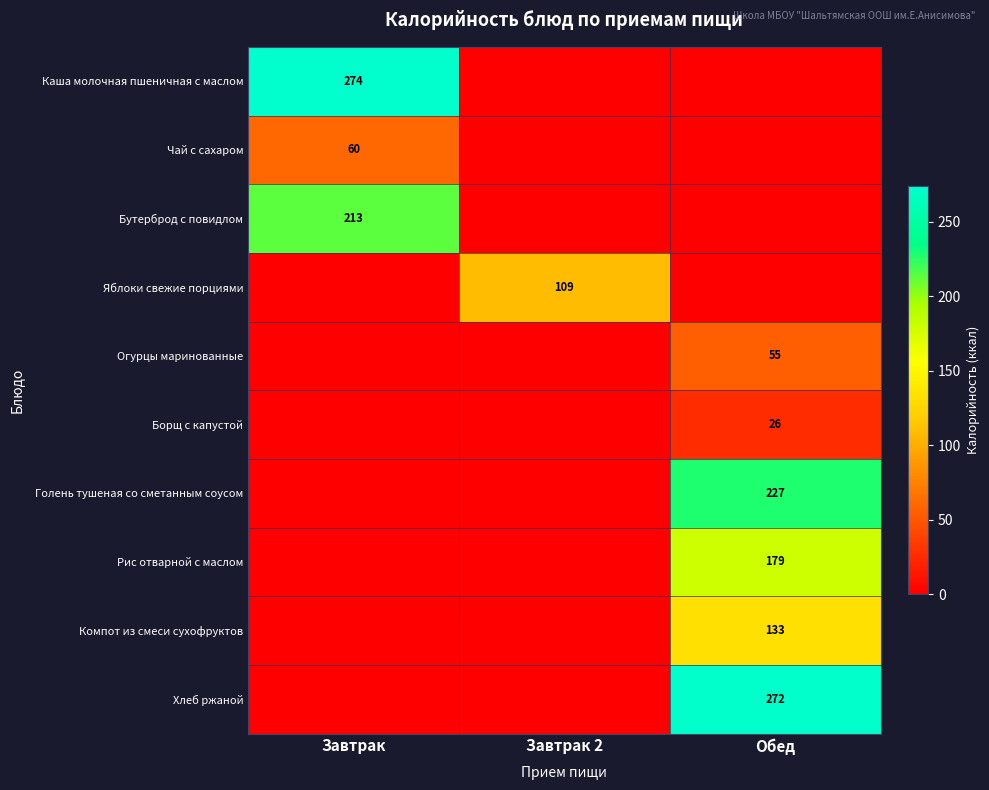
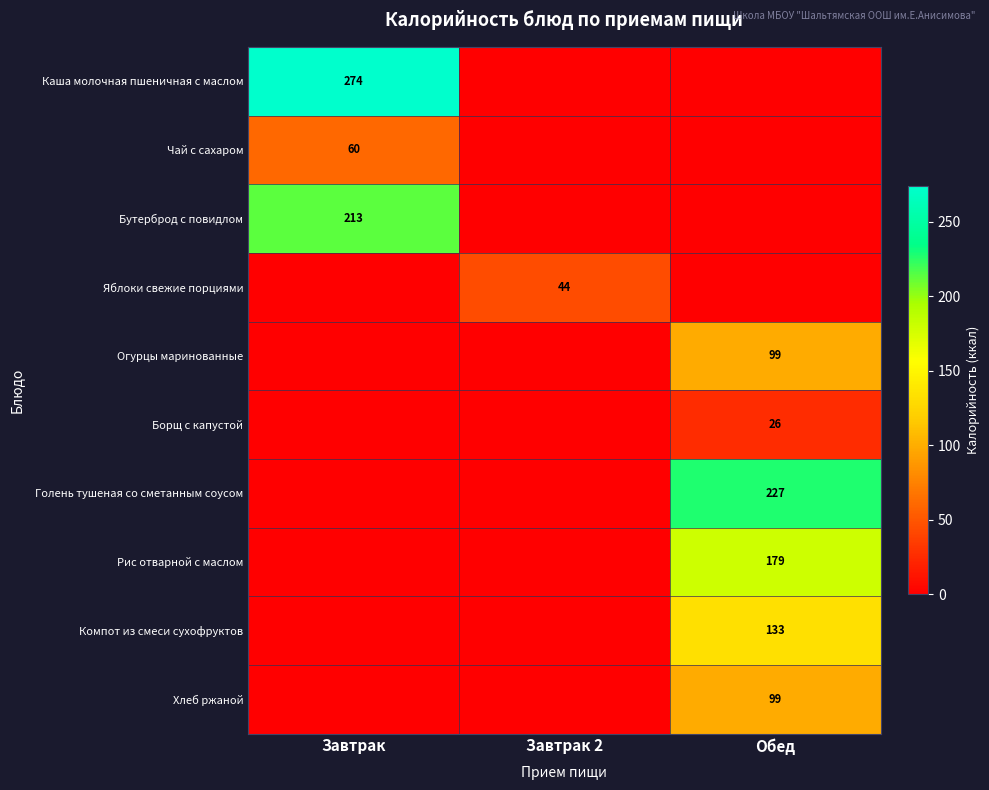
  {
    "Каша молочная пшеничная с маслом": {
      "Завтрак": 274
    },
    "Чай с сахаром": {
      "Завтрак": 60
    },
    "Бутерброд с повидлом": {
      "Завтрак": 213
    },
    "Яблоки свежие порциями": {
-     "Завтрак 2": 109
+     "Завтрак 2": 44
    },
    "Огурцы маринованные": {
-     "Обед": 55
+     "Обед": 99
    },
    "Борщ с капустой": {
      "Обед": 26
    },
    "Голень тушеная со сметанным соусом": {
      "Обед": 227
    },
    "Рис отварной с маслом": {
      "Обед": 179
    },
    "Компот из смеси сухофруктов": {
      "Обед": 133
    },
    "Хлеб ржаной": {
-     "Обед": 272
+     "Обед": 99
    }
  }
